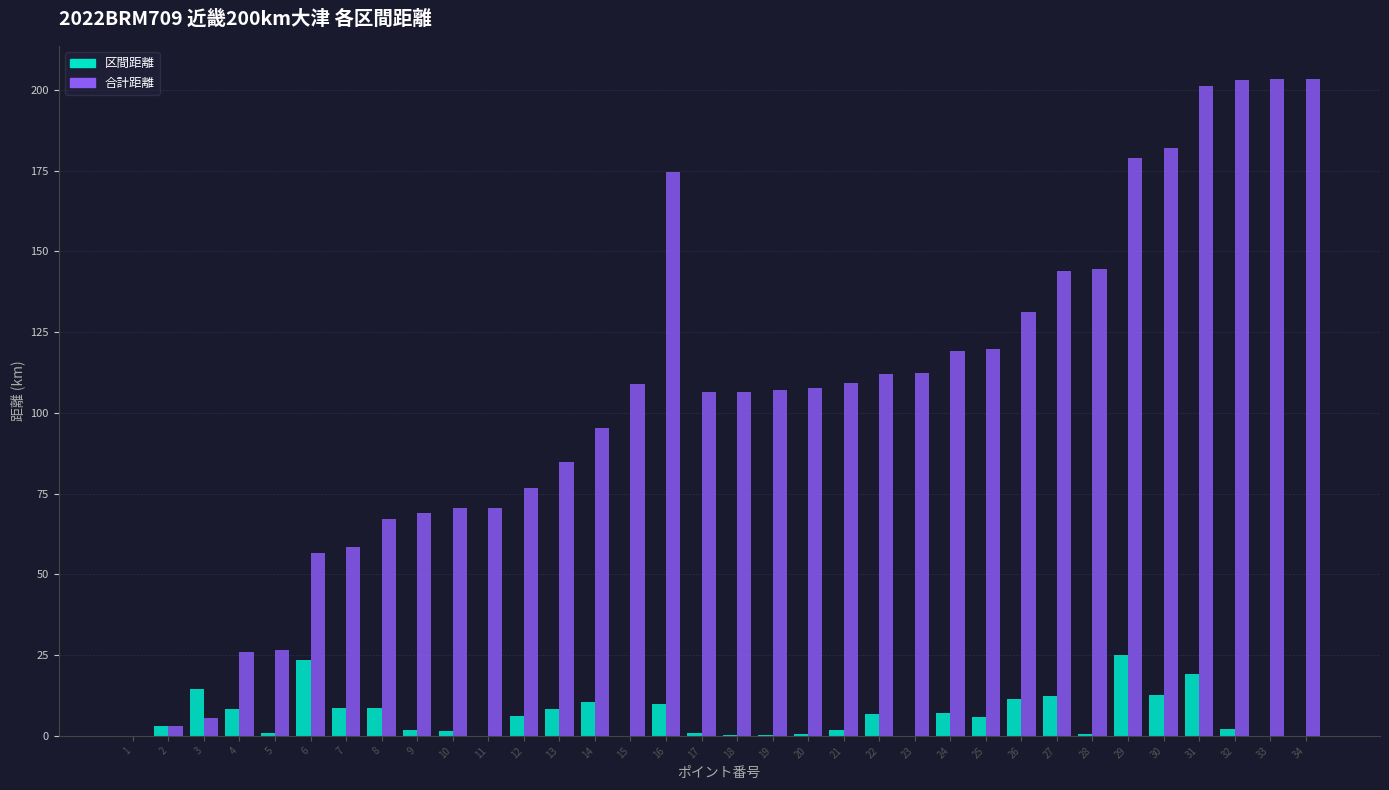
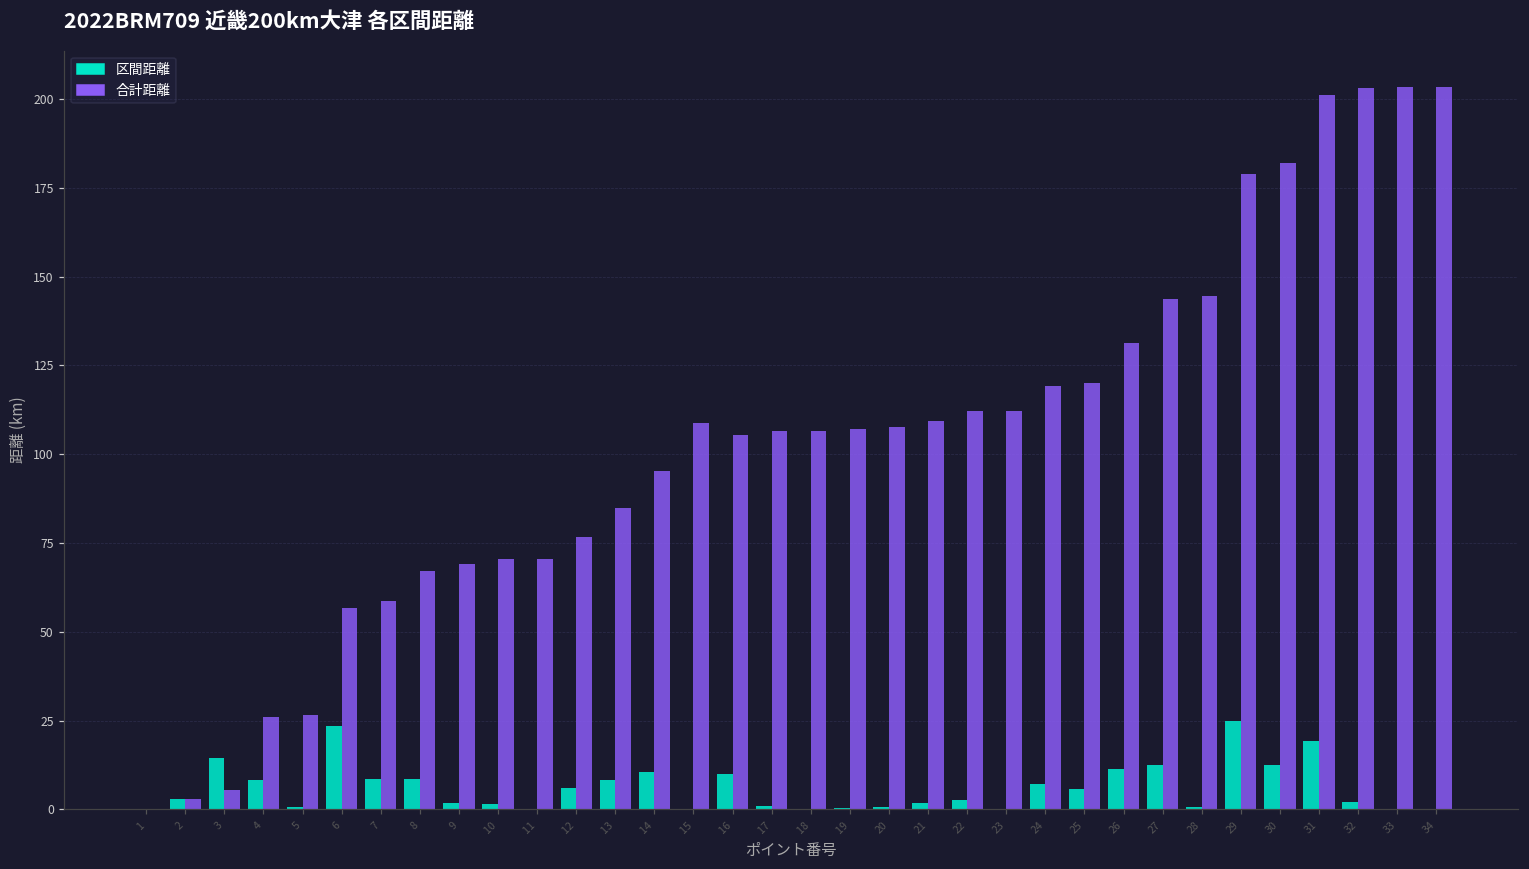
  {
    "区間距離": {
      "1": 0,
      "2": 3,
      "3": 15,
      "4": 8,
      "5": 1,
      "6": 23,
      "7": 9,
      "8": 9,
      "9": 2,
      "10": 2,
      "12": 6,
      "13": 8,
      "14": 11,
      "16": 10,
      "17": 1,
      "21": 2,
-     "22": 7,
+     "22": 3,
      "24": 7,
      "25": 6,
      "26": 11,
      "27": 13,
      "29": 25,
      "30": 13,
      "31": 19,
      "32": 2
    },
    "合計距離": {
      "1": 0,
      "2": 3,
      "3": 5,
      "4": 26,
      "5": 27,
      "6": 57,
      "7": 59,
      "8": 67,
      "9": 69,
      "10": 71,
      "11": 71,
      "12": 77,
      "13": 85,
      "14": 95,
      "15": 109,
-     "16": 175,
+     "16": 105,
      "17": 106,
      "18": 107,
      "19": 107,
      "20": 108,
      "21": 109,
      "22": 112,
      "23": 112,
      "24": 119,
      "25": 120,
      "26": 131,
      "27": 144,
      "28": 145,
      "29": 179,
      "30": 182,
      "31": 201,
      "32": 203,
      "33": 203,
      "34": 203
    }
  }
